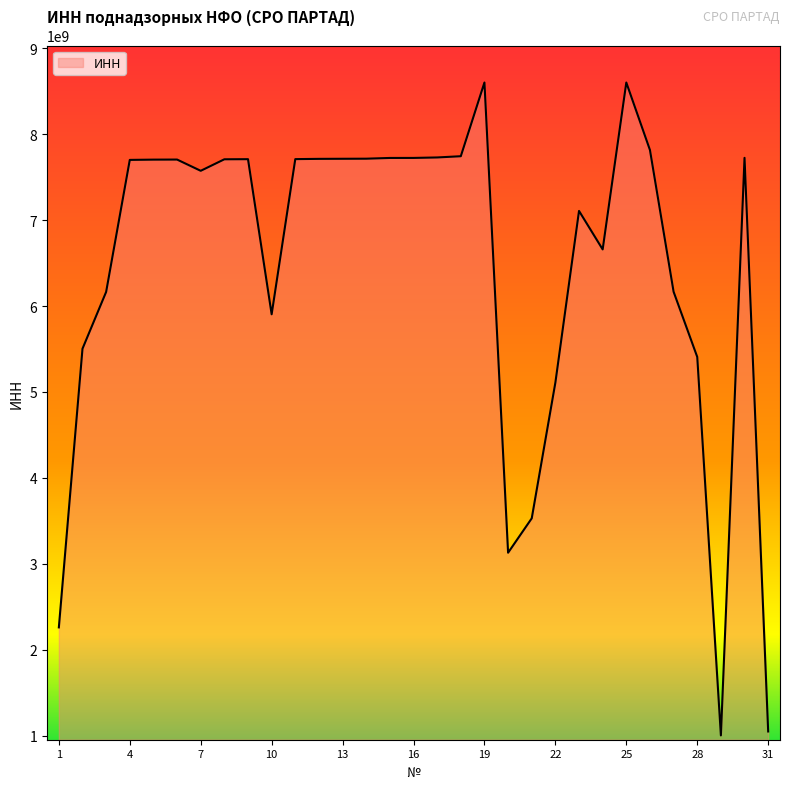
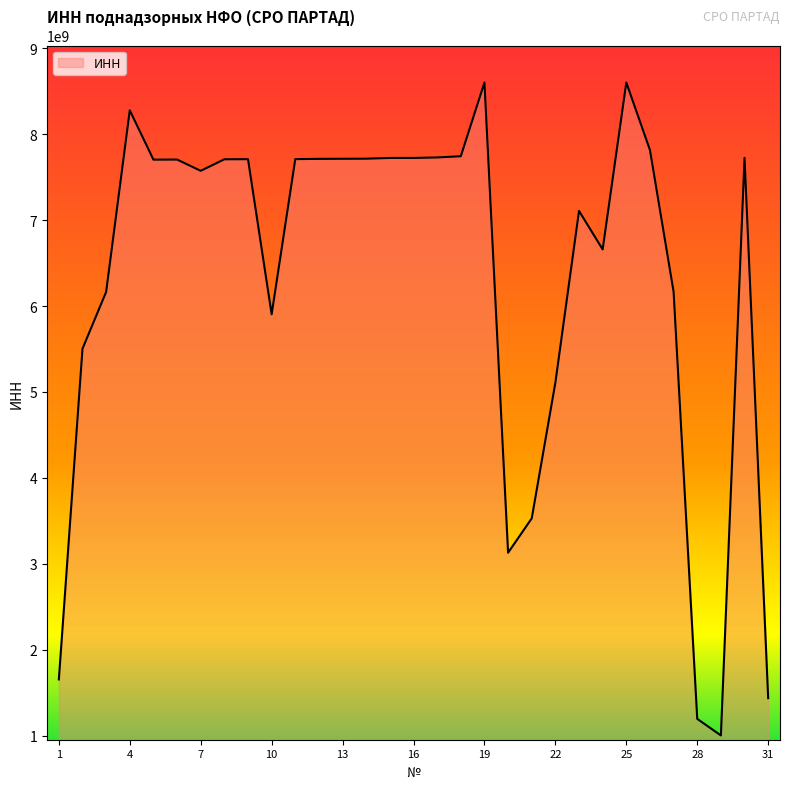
  {
-   "1": 2300000000,
-   "4": 7700000000,
+   "1": 1700000000,
+   "4": 8300000000,
    "7": 7600000000,
    "10": 5900000000,
    "13": 7700000000,
    "16": 7700000000,
    "19": 8600000000,
    "22": 5100000000,
    "25": 8600000000,
-   "28": 5400000000,
-   "31": 1000000000
+   "28": 1200000000,
+   "31": 1400000000
  }
